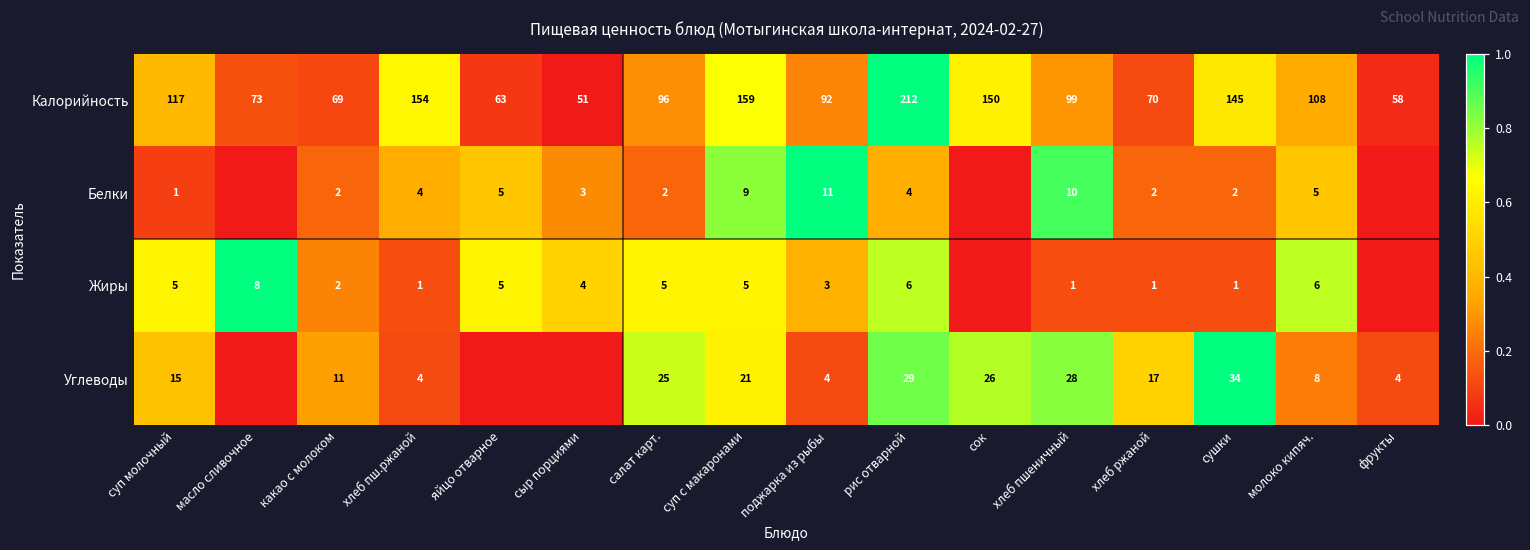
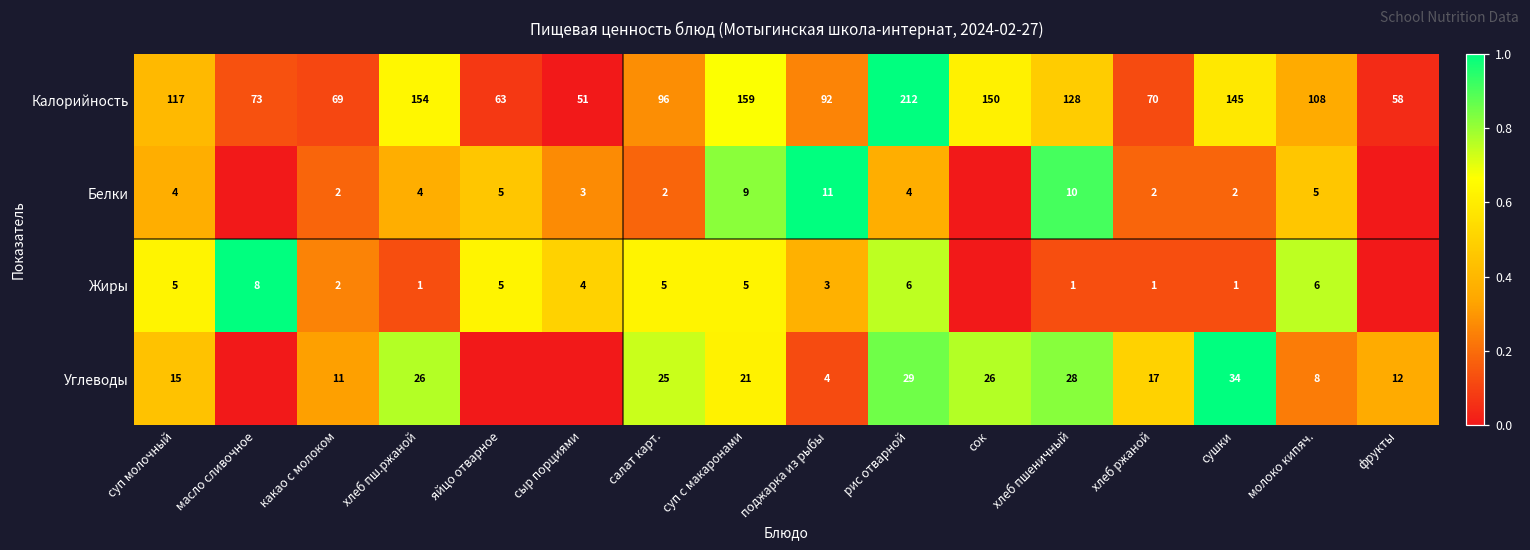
  {
    "Калорийность": {
      "суп молочный": 117,
      "масло сливочное": 73,
      "какао с молоком": 69,
      "хлеб пш.ржаной": 154,
      "яйцо отварное": 63,
      "сыр порциями": 51,
      "салат карт.": 96,
      "суп с макаронами": 159,
      "поджарка из рыбы": 92,
      "рис отварной": 212,
      "сок": 150,
-     "хлеб пшеничный": 99,
+     "хлеб пшеничный": 128,
      "хлеб ржаной": 70,
      "сушки": 145,
      "молоко кипяч.": 108,
      "фрукты": 58
    },
    "Белки": {
-     "суп молочный": 1,
+     "суп молочный": 4,
      "какао с молоком": 2,
      "хлеб пш.ржаной": 4,
      "яйцо отварное": 5,
      "сыр порциями": 3,
      "салат карт.": 2,
      "суп с макаронами": 9,
      "поджарка из рыбы": 11,
      "рис отварной": 4,
      "хлеб пшеничный": 10,
      "хлеб ржаной": 2,
      "сушки": 2,
      "молоко кипяч.": 5
    },
    "Жиры": {
      "суп молочный": 5,
      "масло сливочное": 8,
      "какао с молоком": 2,
      "хлеб пш.ржаной": 1,
      "яйцо отварное": 5,
      "сыр порциями": 4,
      "салат карт.": 5,
      "суп с макаронами": 5,
      "поджарка из рыбы": 3,
      "рис отварной": 6,
      "хлеб пшеничный": 1,
      "хлеб ржаной": 1,
      "сушки": 1,
      "молоко кипяч.": 6
    },
    "Углеводы": {
      "суп молочный": 15,
      "какао с молоком": 11,
-     "хлеб пш.ржаной": 4,
+     "хлеб пш.ржаной": 26,
      "салат карт.": 25,
      "суп с макаронами": 21,
      "поджарка из рыбы": 4,
      "рис отварной": 29,
      "сок": 26,
      "хлеб пшеничный": 28,
      "хлеб ржаной": 17,
      "сушки": 34,
      "молоко кипяч.": 8,
-     "фрукты": 4
+     "фрукты": 12
    }
  }
